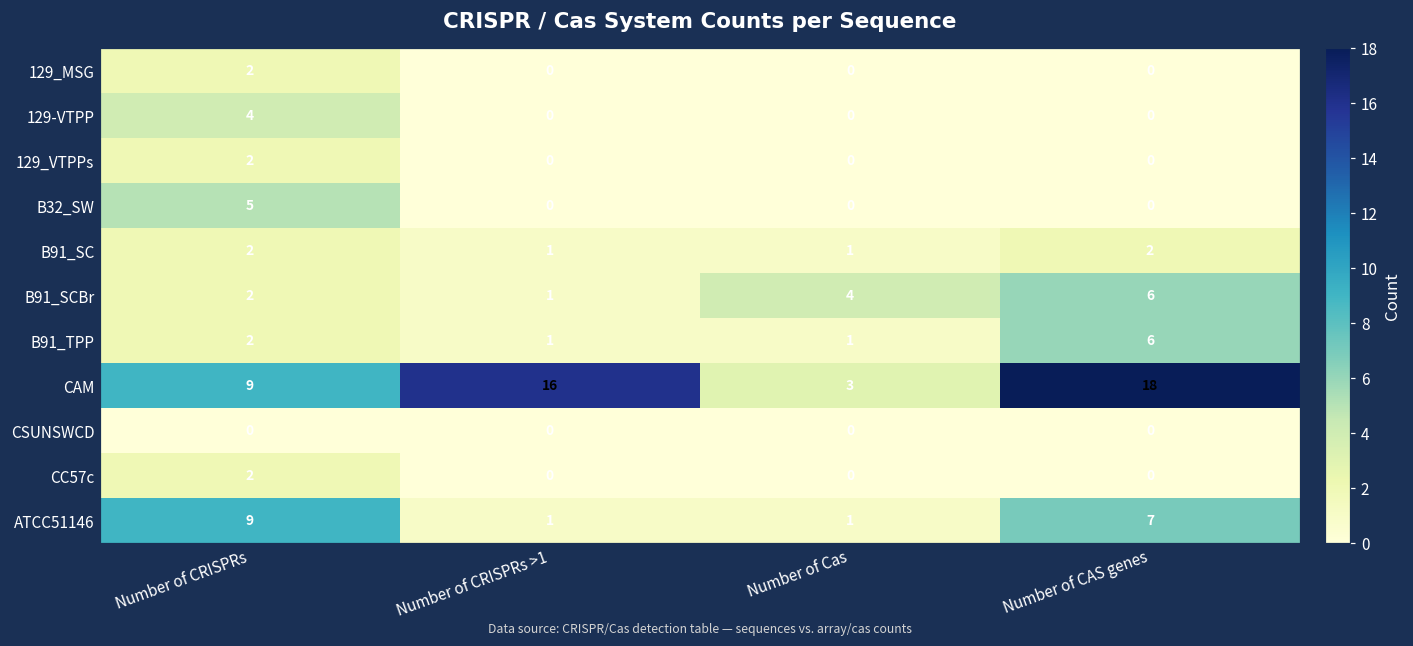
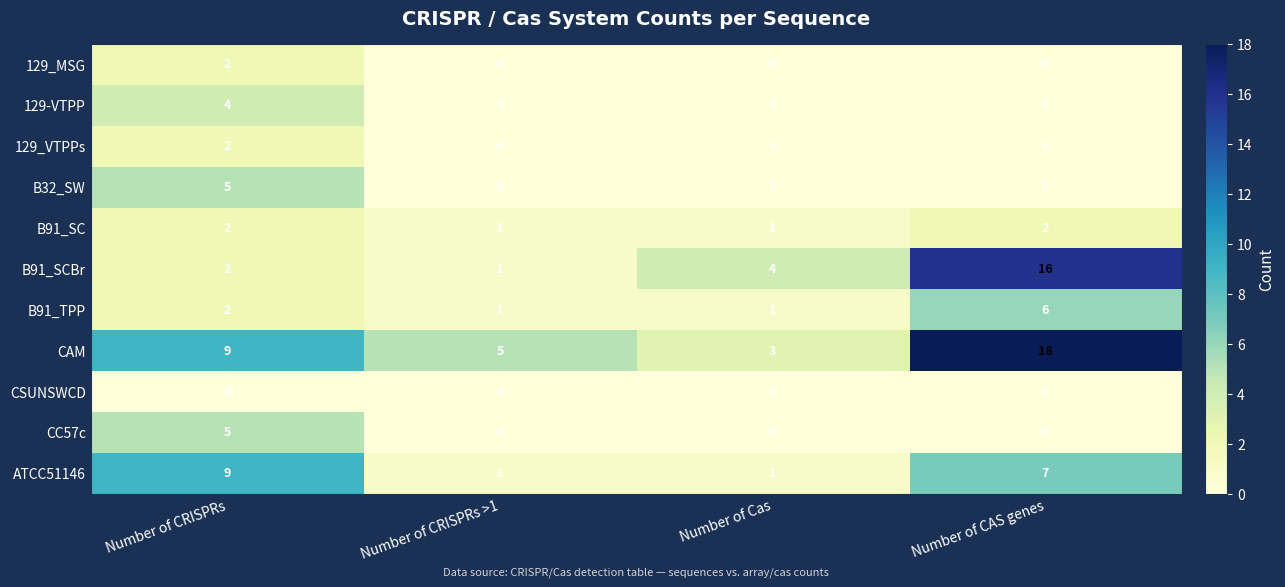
  {
    "129_MSG": {
      "Number of CRISPRs": 2
    },
    "129-VTPP": {
      "Number of CRISPRs": 4
    },
    "129_VTPPs": {
      "Number of CRISPRs": 2
    },
    "B32_SW": {
      "Number of CRISPRs": 5
    },
    "B91_SC": {
      "Number of CRISPRs": 2,
      "Number of CRISPRs >1": 1,
      "Number of Cas": 1,
      "Number of CAS genes": 2
    },
    "B91_SCBr": {
      "Number of CRISPRs": 2,
      "Number of CRISPRs >1": 1,
      "Number of Cas": 4,
-     "Number of CAS genes": 6
+     "Number of CAS genes": 16
    },
    "B91_TPP": {
      "Number of CRISPRs": 2,
      "Number of CRISPRs >1": 1,
      "Number of Cas": 1,
      "Number of CAS genes": 6
    },
    "CAM": {
      "Number of CRISPRs": 9,
-     "Number of CRISPRs >1": 16,
+     "Number of CRISPRs >1": 5,
      "Number of Cas": 3,
      "Number of CAS genes": 18
    },
    "CC57c": {
-     "Number of CRISPRs": 2
+     "Number of CRISPRs": 5
    },
    "ATCC51146": {
      "Number of CRISPRs": 9,
      "Number of CRISPRs >1": 1,
      "Number of Cas": 1,
      "Number of CAS genes": 7
    }
  }
